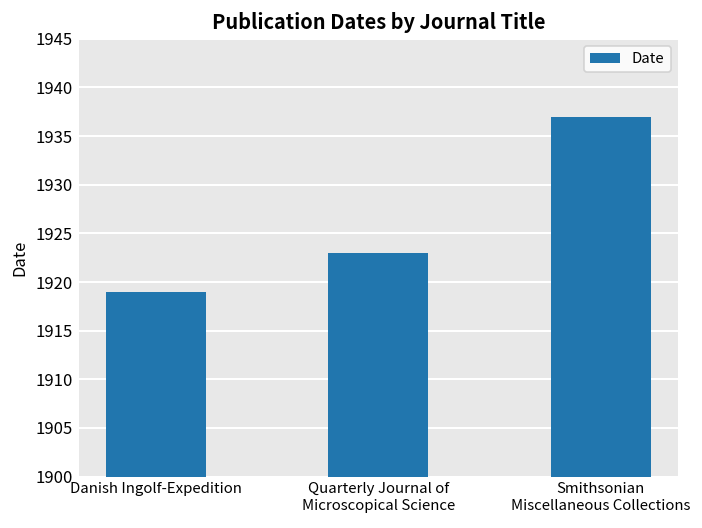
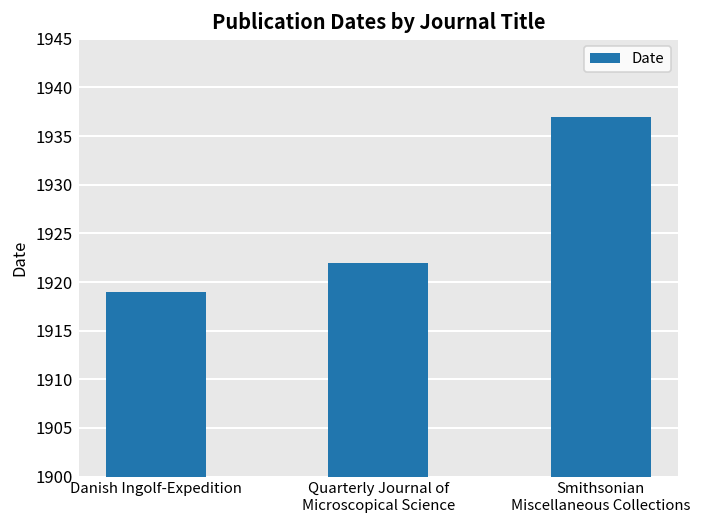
  {
    "Danish Ingolf-Expedition": 1919,
-   "Quarterly Journal of Microscopical Science": 1923,
+   "Quarterly Journal of Microscopical Science": 1922,
    "Smithsonian Miscellaneous Collections": 1937
  }
